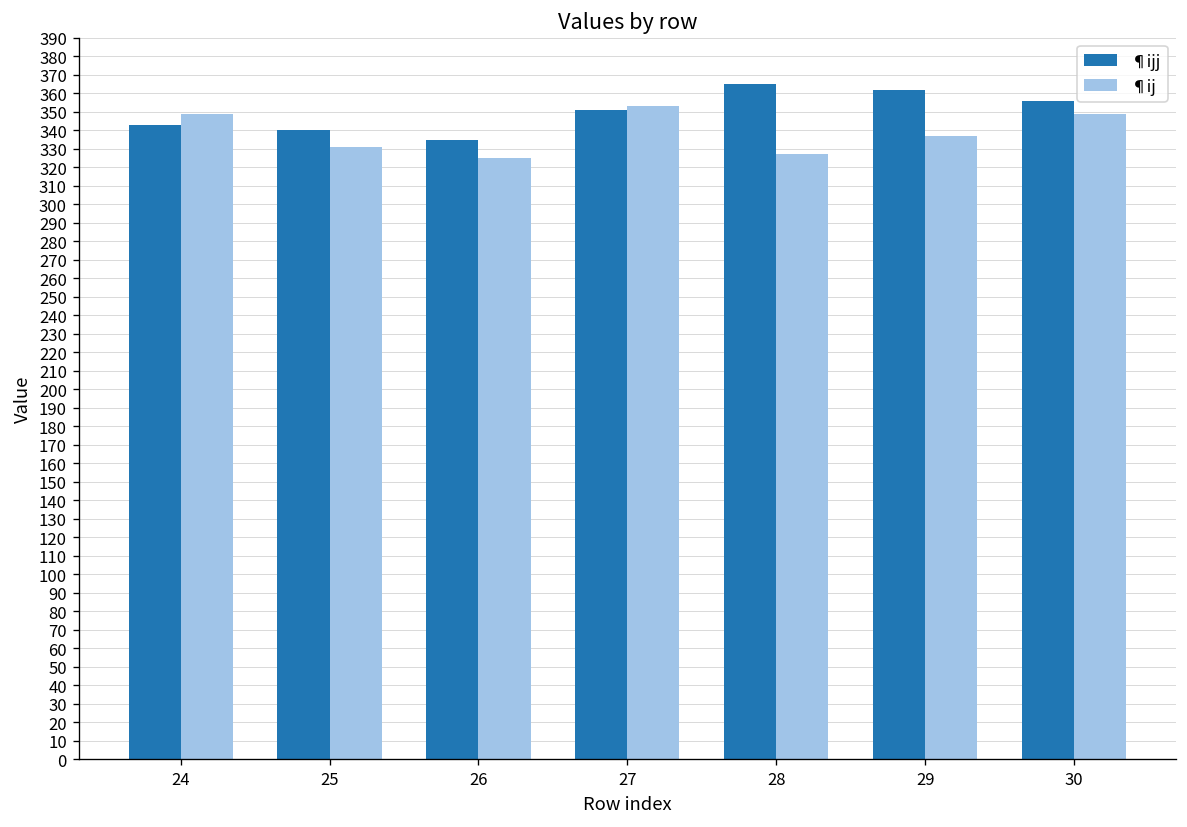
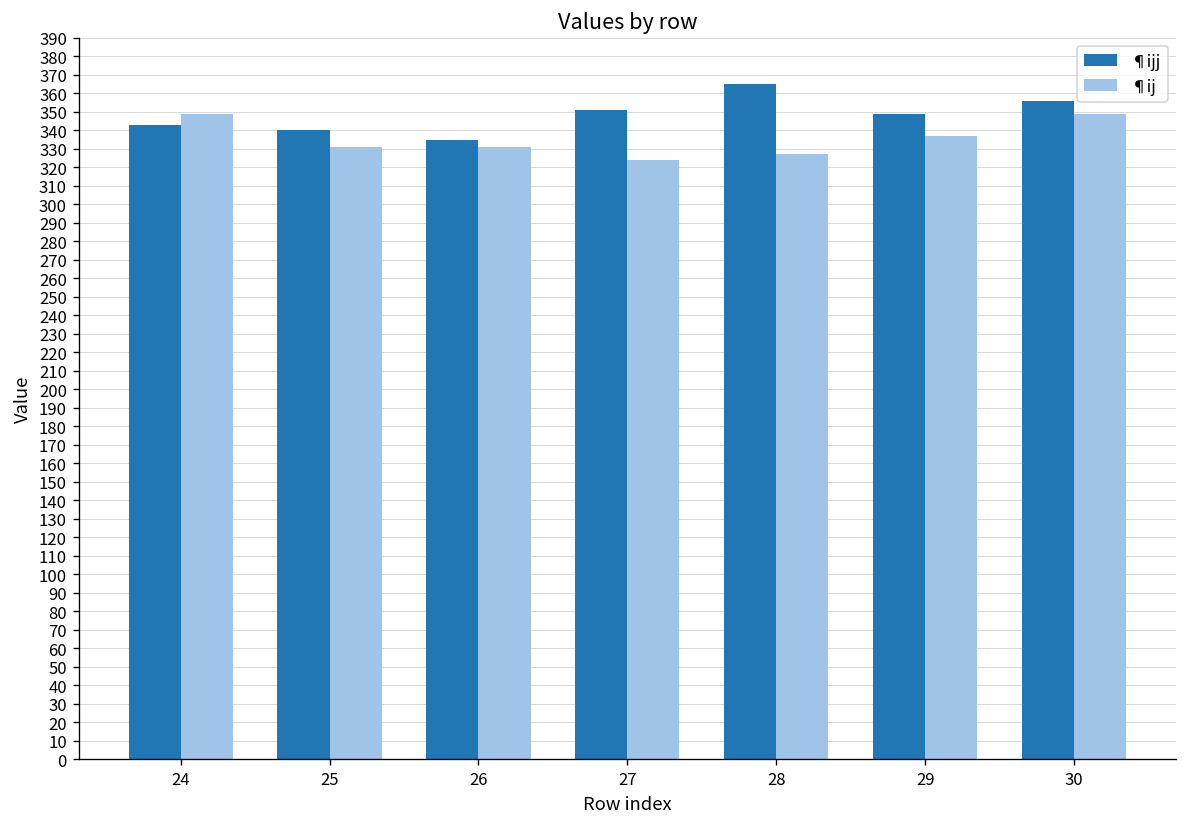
  {
    "¶ijj": {
      "24": 343,
      "25": 340,
      "26": 335,
      "27": 351,
      "28": 365,
-     "29": 362,
+     "29": 349,
      "30": 356
    },
    "¶ij": {
      "24": 349,
      "25": 331,
-     "26": 325,
-     "27": 353,
+     "26": 331,
+     "27": 324,
      "28": 327,
      "29": 337,
      "30": 349
    }
  }
